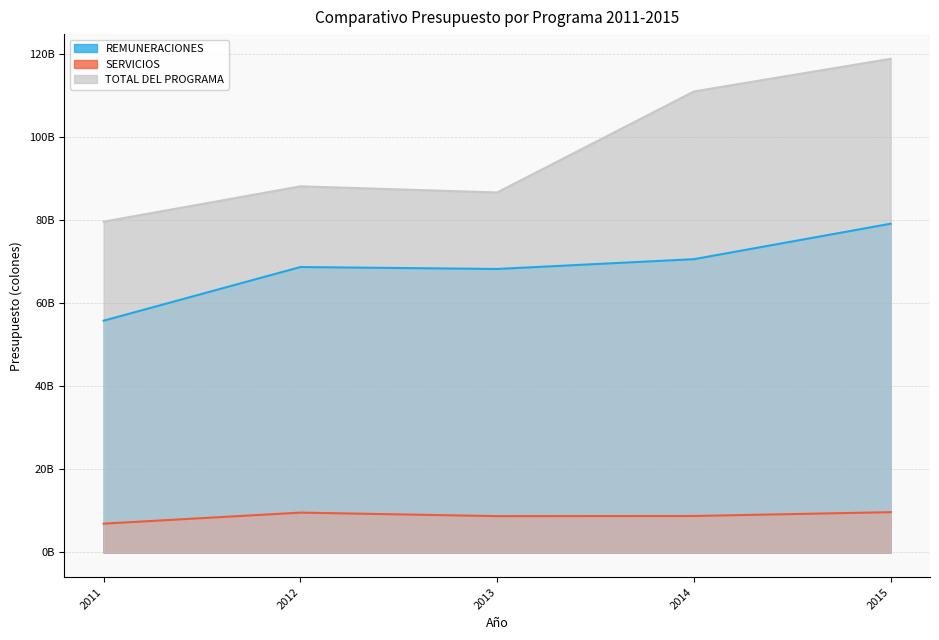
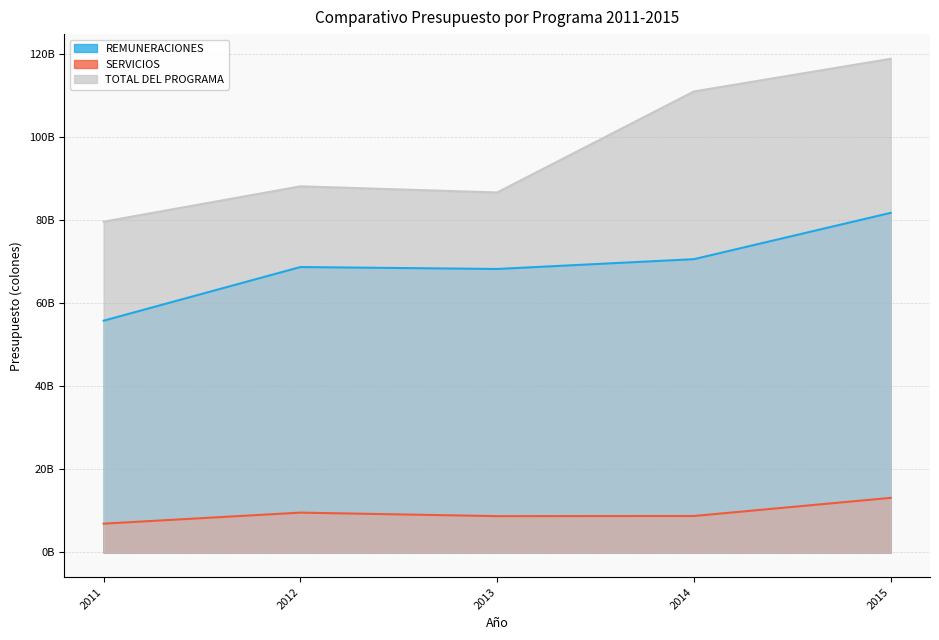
  {
    "REMUNERACIONES": {
      "2011": 56000000000,
      "2012": 69000000000,
      "2013": 68000000000,
      "2014": 71000000000,
-     "2015": 79000000000
+     "2015": 82000000000
    },
    "SERVICIOS": {
      "2011": 7000000000,
      "2012": 10000000000,
      "2013": 9000000000,
      "2014": 9000000000,
-     "2015": 10000000000
+     "2015": 13000000000
    },
    "TOTAL DEL PROGRAMA": {
      "2011": 80000000000,
      "2012": 88000000000,
      "2013": 87000000000,
      "2014": 111000000000,
      "2015": 119000000000
    }
  }
